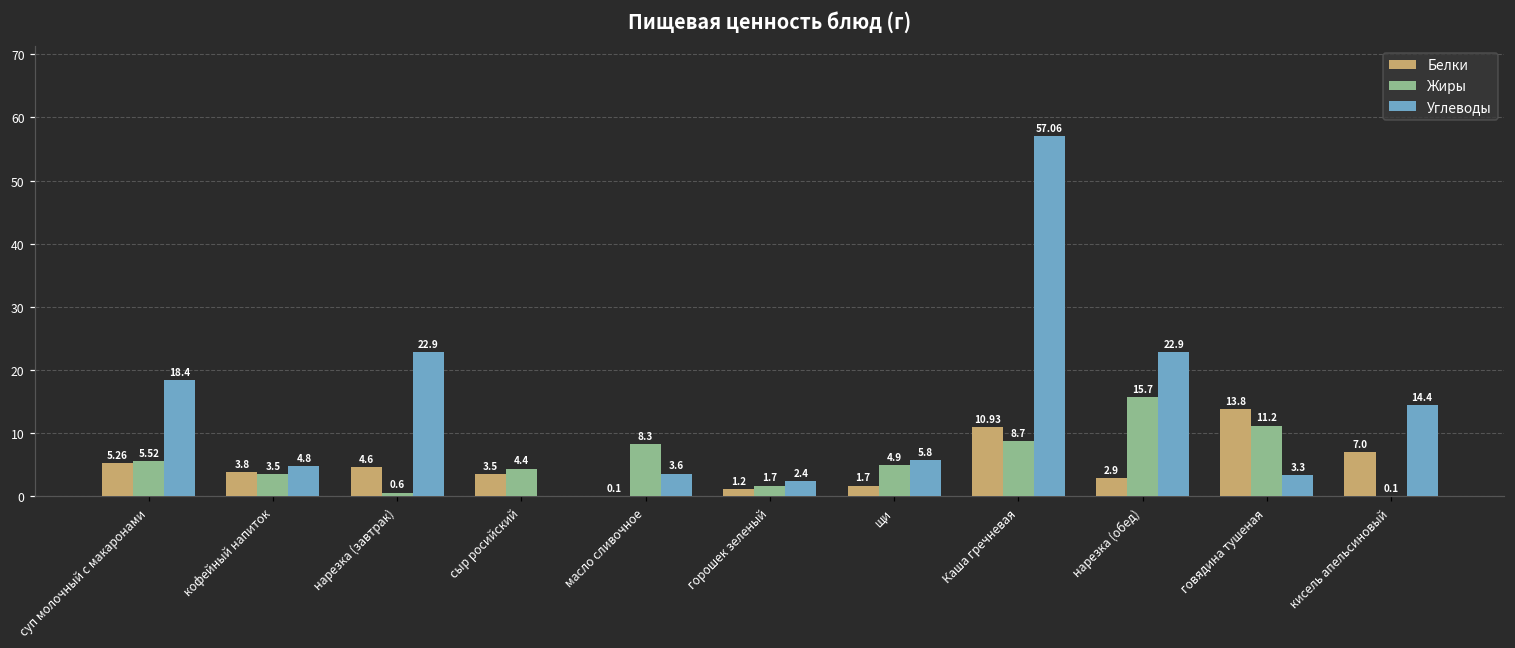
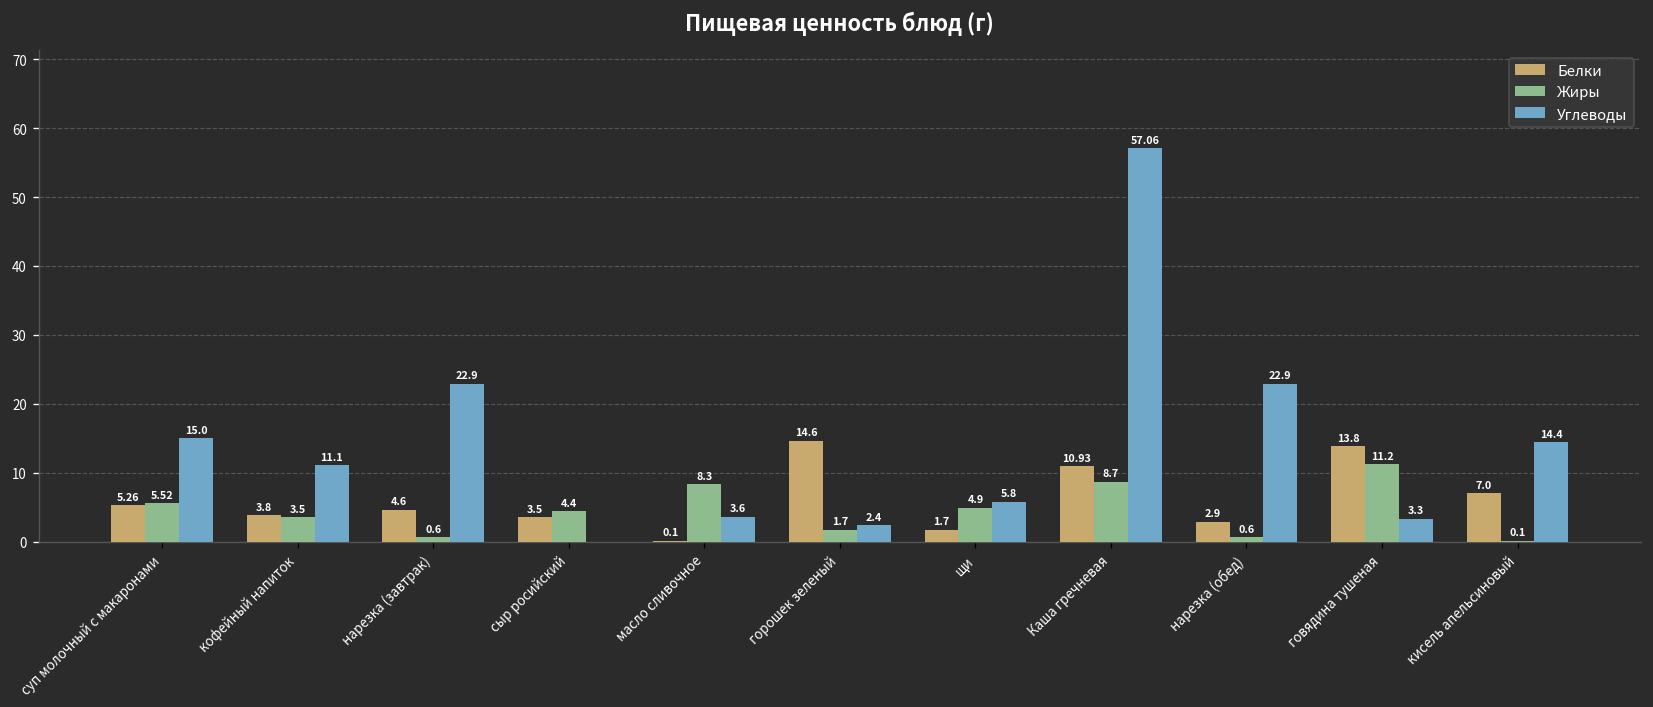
  {
    "Белки": {
      "суп молочный с макаронами": 5.26,
      "кофейный напиток": 3.8,
      "нарезка (завтрак)": 4.6,
      "сыр росийский": 3.5,
      "масло сливочное": 0.1,
-     "горошек зеленый": 1.2,
+     "горошек зеленый": 14.6,
      "щи": 1.7,
      "Каша гречневая": 10.93,
      "нарезка (обед)": 2.9,
      "говядина тушеная": 13.8,
      "кисель апельсиновый": 7.0
    },
    "Жиры": {
      "суп молочный с макаронами": 5.52,
      "кофейный напиток": 3.5,
      "нарезка (завтрак)": 0.6,
      "сыр росийский": 4.4,
      "масло сливочное": 8.3,
      "горошек зеленый": 1.7,
      "щи": 4.9,
      "Каша гречневая": 8.7,
-     "нарезка (обед)": 15.7,
+     "нарезка (обед)": 0.6,
      "говядина тушеная": 11.2,
      "кисель апельсиновый": 0.1
    },
    "Углеводы": {
-     "суп молочный с макаронами": 18.4,
-     "кофейный напиток": 4.8,
+     "суп молочный с макаронами": 15.0,
+     "кофейный напиток": 11.1,
      "нарезка (завтрак)": 22.9,
      "масло сливочное": 3.6,
      "горошек зеленый": 2.4,
      "щи": 5.8,
      "Каша гречневая": 57.06,
      "нарезка (обед)": 22.9,
      "говядина тушеная": 3.3,
      "кисель апельсиновый": 14.4
    }
  }
